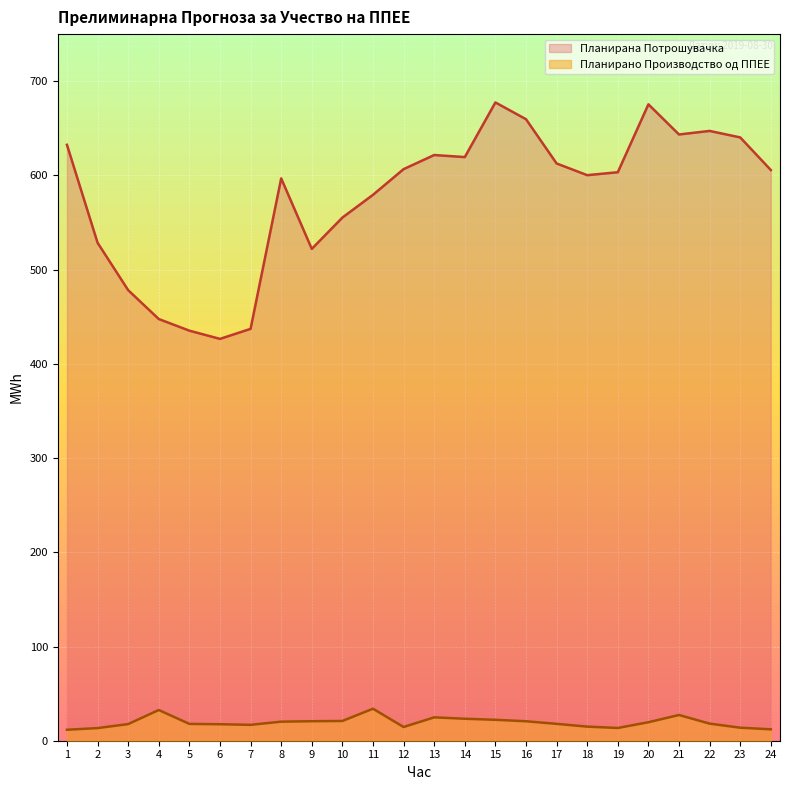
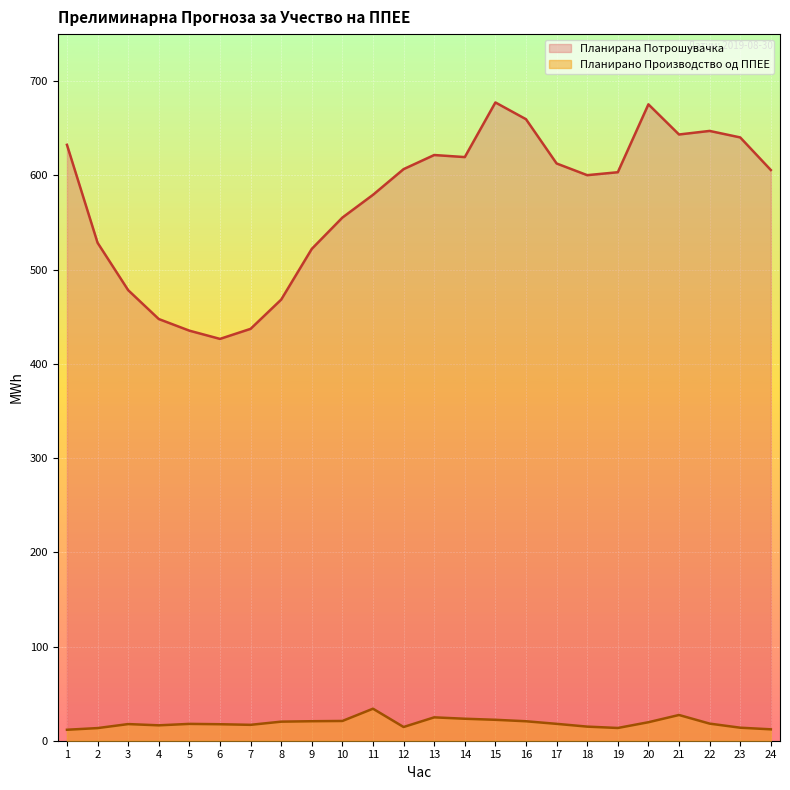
  {
    "Планирана Потрошувачка": {
      "1": 630,
      "2": 530,
      "3": 480,
      "4": 450,
      "5": 440,
      "6": 430,
      "7": 440,
-     "8": 600,
+     "8": 470,
      "9": 520,
      "10": 560,
      "11": 580,
      "12": 610,
      "13": 620,
      "14": 620,
      "15": 680,
      "16": 660,
      "17": 610,
      "18": 600,
      "19": 600,
      "20": 680,
      "21": 640,
      "22": 650,
      "23": 640,
      "24": 610
    },
    "Планирано Производство од ППЕЕ": {
      "1": 10,
      "2": 10,
      "3": 20,
-     "4": 30,
+     "4": 20,
      "5": 20,
      "6": 20,
      "7": 20,
      "8": 20,
      "9": 20,
      "10": 20,
      "11": 30,
      "12": 10,
      "13": 20,
      "14": 20,
      "15": 20,
      "16": 20,
      "17": 20,
      "18": 10,
      "19": 10,
      "20": 20,
      "21": 30,
      "22": 20,
      "23": 10,
      "24": 10
    }
  }
